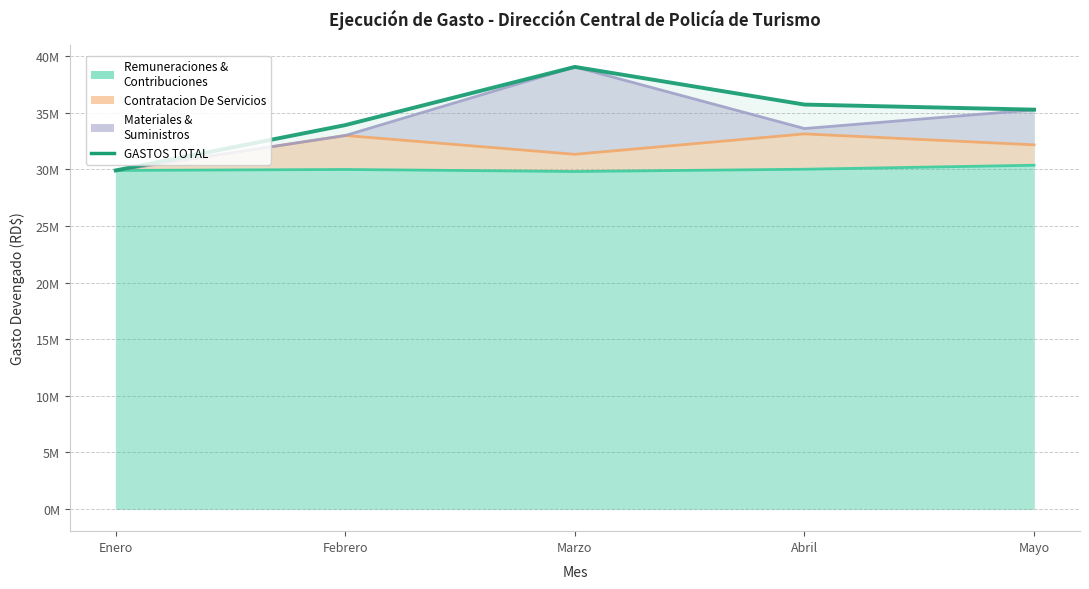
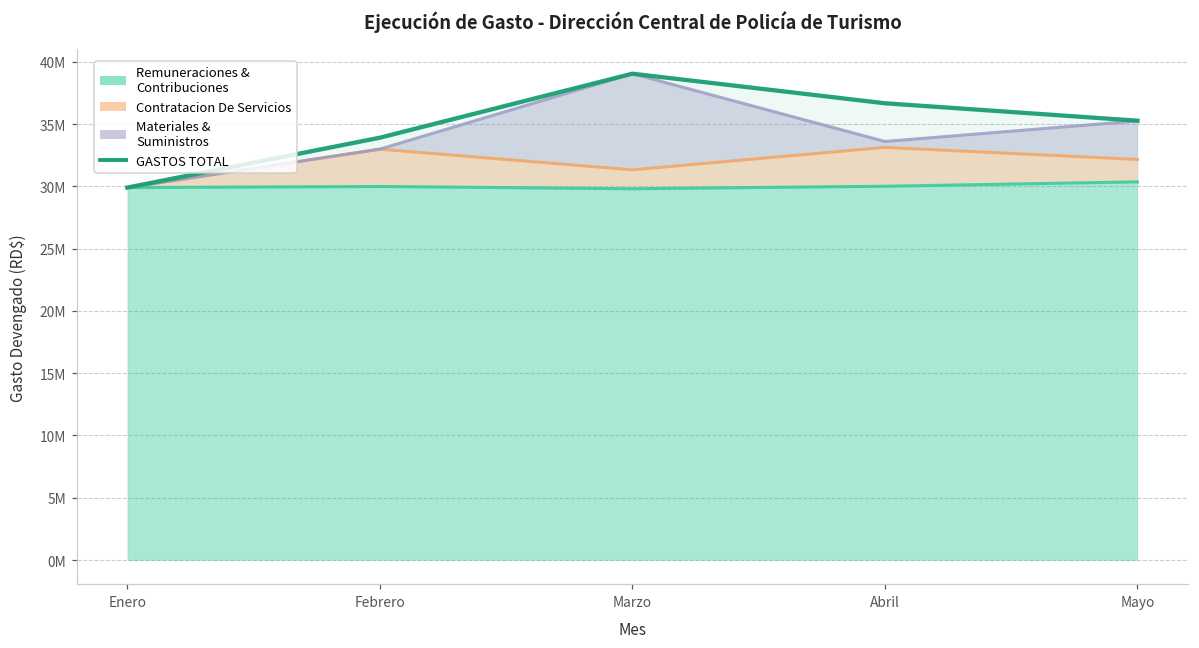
  {
    "GASTOS TOTAL": {
      "Febrero": 33900000,
-     "Abril": 35700000
+     "Abril": 36700000
    }
  }
